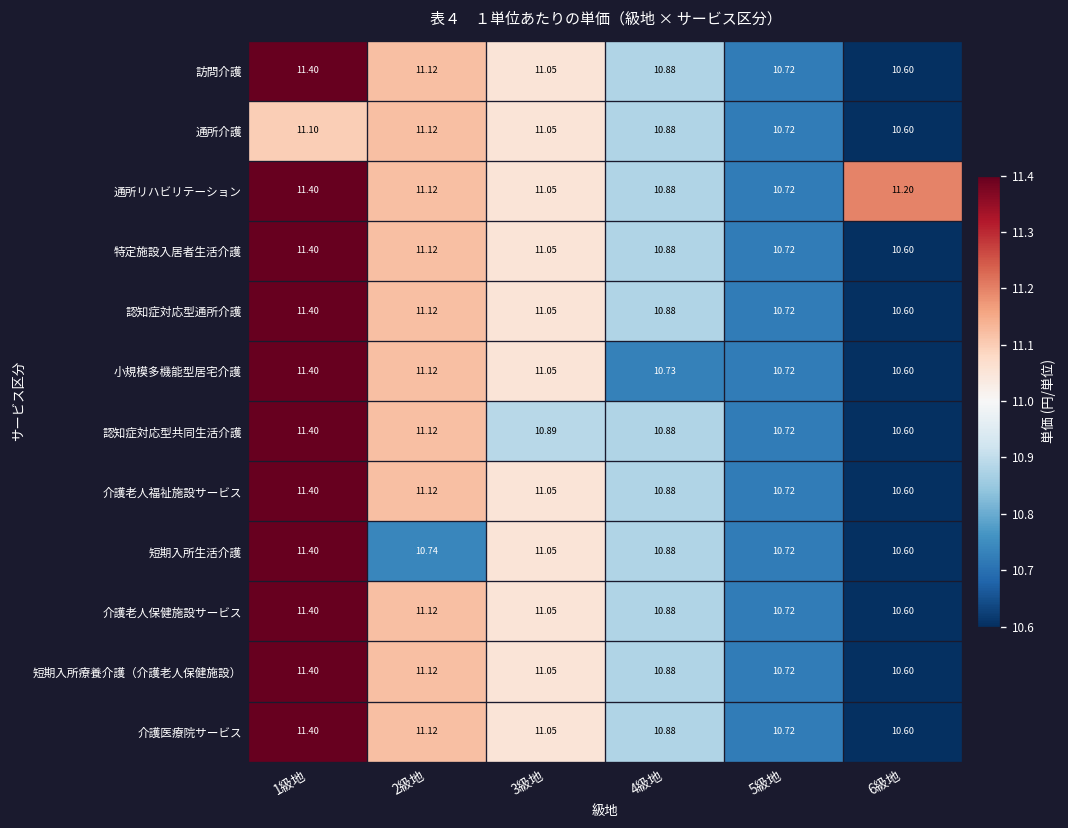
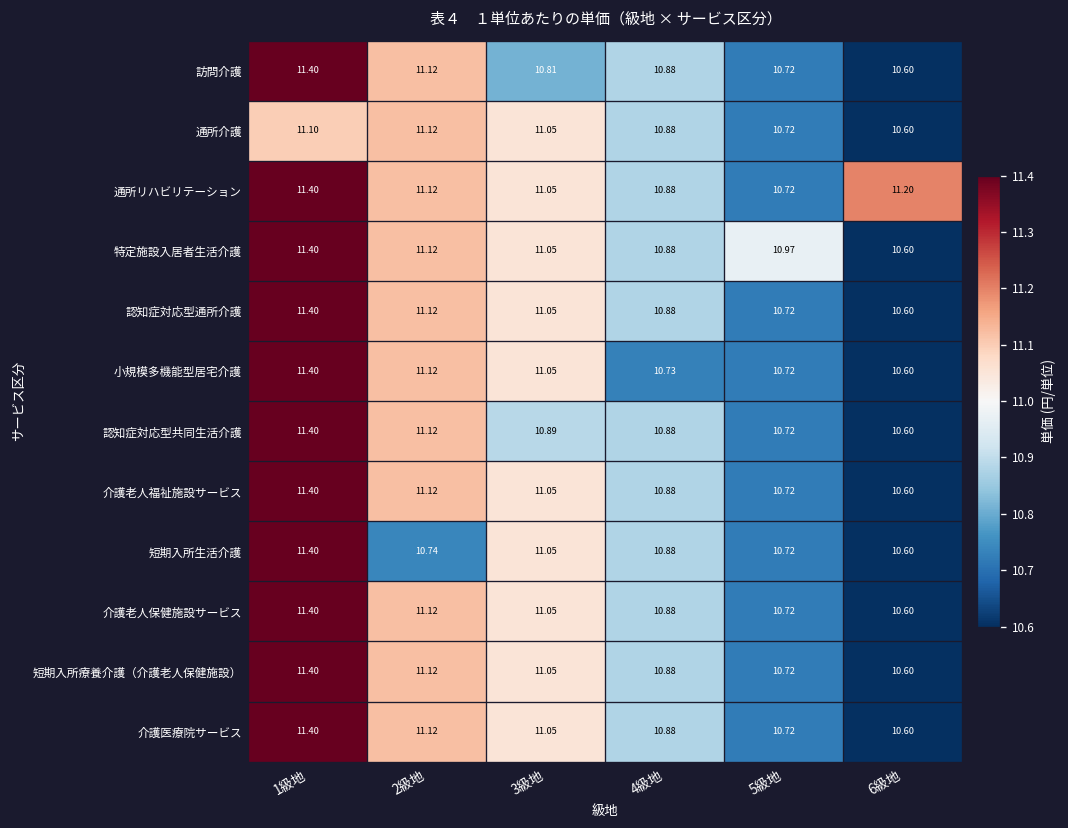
  {
    "訪問介護": {
      "1級地": 11.40,
      "2級地": 11.12,
-     "3級地": 11.05,
+     "3級地": 10.81,
      "4級地": 10.88,
      "5級地": 10.72,
      "6級地": 10.60
    },
    "通所介護": {
      "1級地": 11.10,
      "2級地": 11.12,
      "3級地": 11.05,
      "4級地": 10.88,
      "5級地": 10.72,
      "6級地": 10.60
    },
    "通所リハビリテーション": {
      "1級地": 11.40,
      "2級地": 11.12,
      "3級地": 11.05,
      "4級地": 10.88,
      "5級地": 10.72,
      "6級地": 11.20
    },
    "特定施設入居者生活介護": {
      "1級地": 11.40,
      "2級地": 11.12,
      "3級地": 11.05,
      "4級地": 10.88,
-     "5級地": 10.72,
+     "5級地": 10.97,
      "6級地": 10.60
    },
    "認知症対応型通所介護": {
      "1級地": 11.40,
      "2級地": 11.12,
      "3級地": 11.05,
      "4級地": 10.88,
      "5級地": 10.72,
      "6級地": 10.60
    },
    "小規模多機能型居宅介護": {
      "1級地": 11.40,
      "2級地": 11.12,
      "3級地": 11.05,
      "4級地": 10.73,
      "5級地": 10.72,
      "6級地": 10.60
    },
    "認知症対応型共同生活介護": {
      "1級地": 11.40,
      "2級地": 11.12,
      "3級地": 10.89,
      "4級地": 10.88,
      "5級地": 10.72,
      "6級地": 10.60
    },
    "介護老人福祉施設サービス": {
      "1級地": 11.40,
      "2級地": 11.12,
      "3級地": 11.05,
      "4級地": 10.88,
      "5級地": 10.72,
      "6級地": 10.60
    },
    "短期入所生活介護": {
      "1級地": 11.40,
      "2級地": 10.74,
      "3級地": 11.05,
      "4級地": 10.88,
      "5級地": 10.72,
      "6級地": 10.60
    },
    "介護老人保健施設サービス": {
      "1級地": 11.40,
      "2級地": 11.12,
      "3級地": 11.05,
      "4級地": 10.88,
      "5級地": 10.72,
      "6級地": 10.60
    },
    "短期入所療養介護（介護老人保健施設）": {
      "1級地": 11.40,
      "2級地": 11.12,
      "3級地": 11.05,
      "4級地": 10.88,
      "5級地": 10.72,
      "6級地": 10.60
    },
    "介護医療院サービス": {
      "1級地": 11.40,
      "2級地": 11.12,
      "3級地": 11.05,
      "4級地": 10.88,
      "5級地": 10.72,
      "6級地": 10.60
    }
  }
